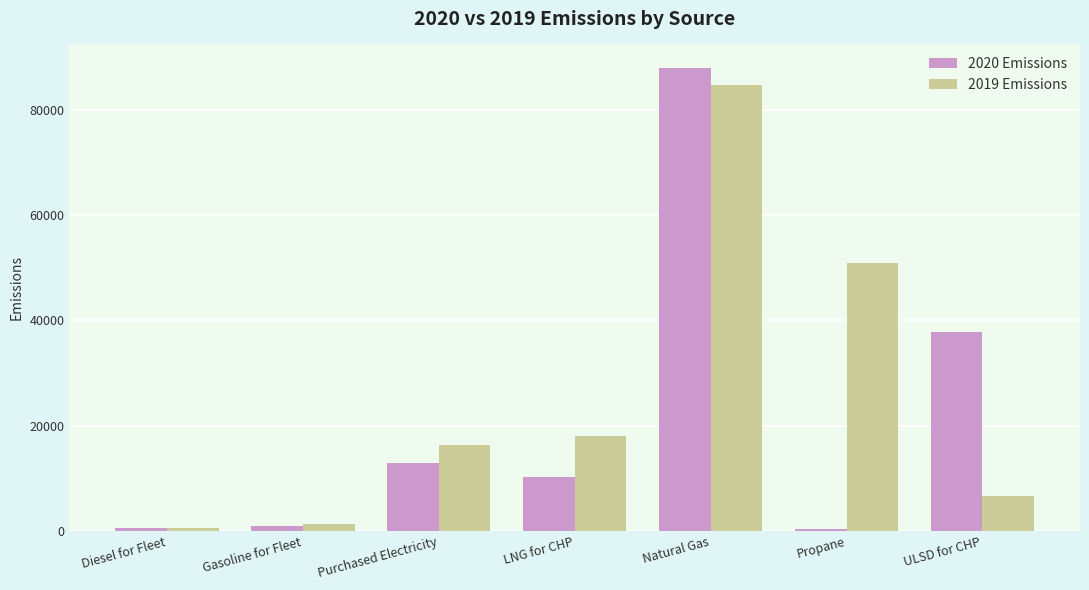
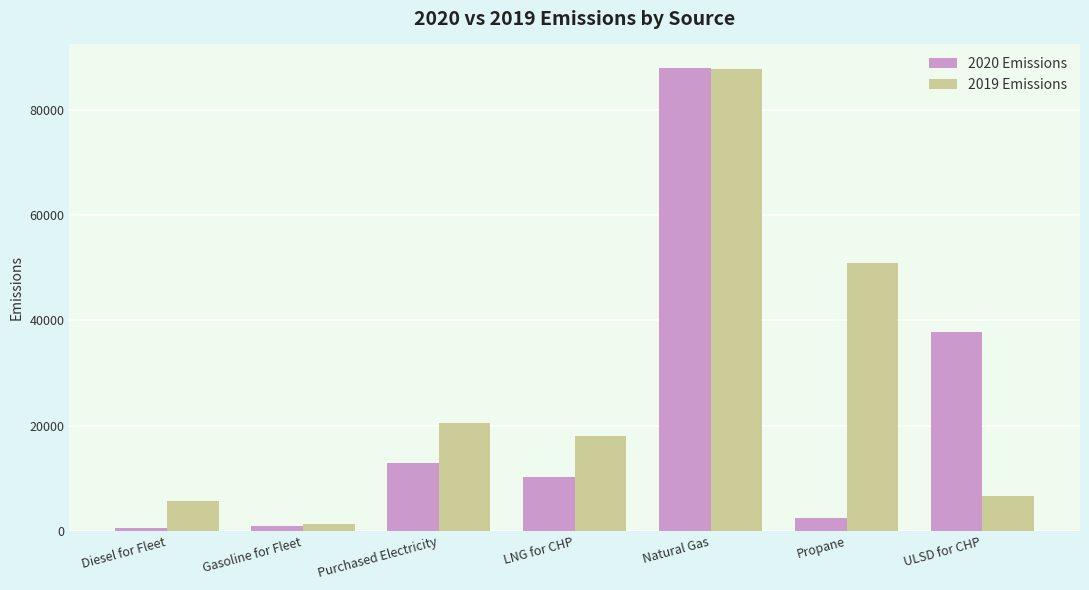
  {
    "2020 Emissions": {
      "Gasoline for Fleet": 1000,
      "Purchased Electricity": 13000,
      "LNG for CHP": 10000,
      "Natural Gas": 88000,
-     "Propane": 0,
+     "Propane": 2000,
      "ULSD for CHP": 38000
    },
    "2019 Emissions": {
-     "Diesel for Fleet": 1000,
+     "Diesel for Fleet": 6000,
      "Gasoline for Fleet": 1000,
-     "Purchased Electricity": 16000,
+     "Purchased Electricity": 20000,
      "LNG for CHP": 18000,
-     "Natural Gas": 85000,
+     "Natural Gas": 88000,
      "Propane": 51000,
      "ULSD for CHP": 7000
    }
  }
